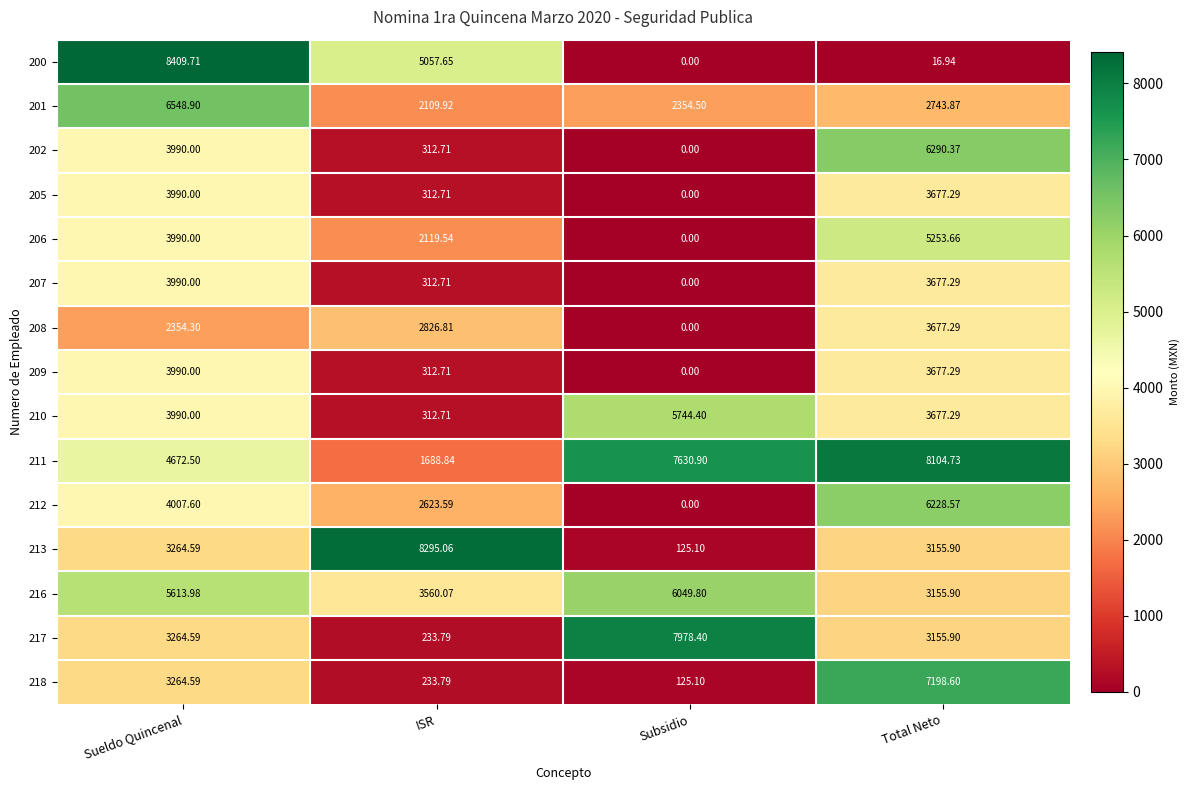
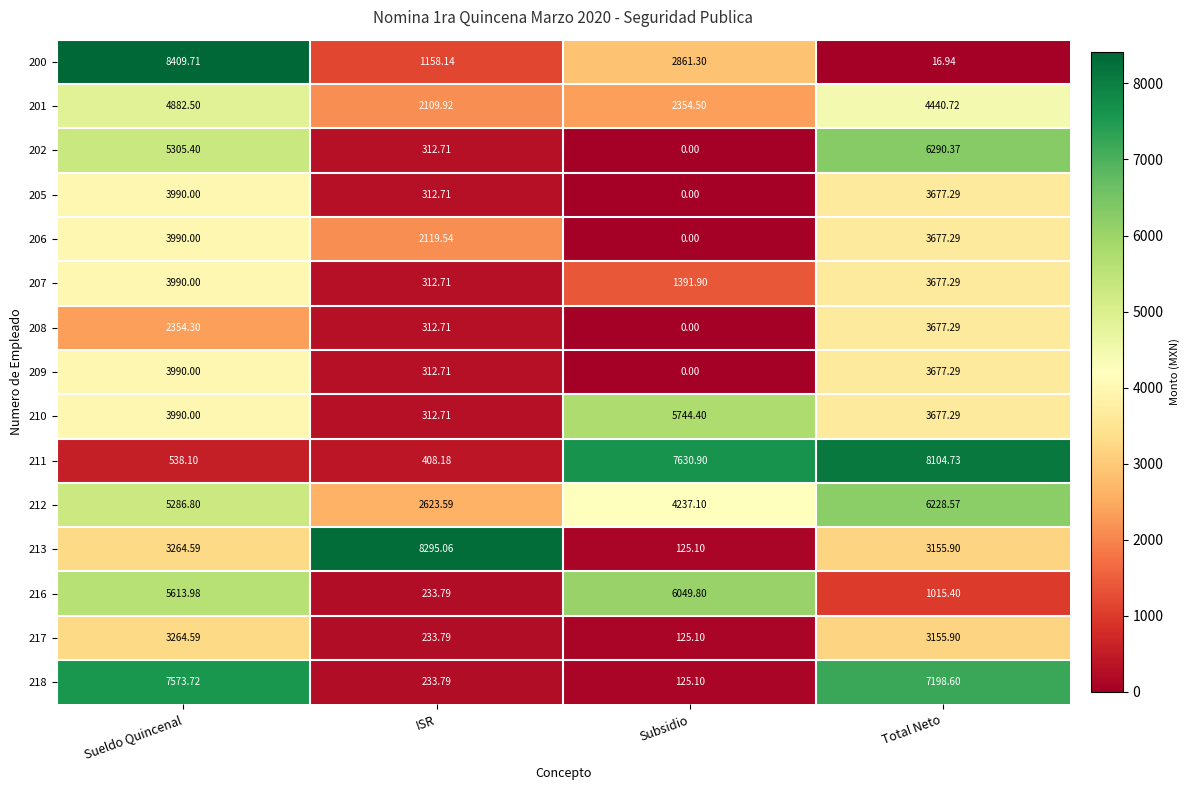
  {
    "200": {
      "Sueldo Quincenal": 8409.71,
-     "ISR": 5057.65,
-     "Subsidio": 0.00,
+     "ISR": 1158.14,
+     "Subsidio": 2861.30,
      "Total Neto": 16.94
    },
    "201": {
-     "Sueldo Quincenal": 6548.90,
+     "Sueldo Quincenal": 4882.50,
      "ISR": 2109.92,
      "Subsidio": 2354.50,
-     "Total Neto": 2743.87
+     "Total Neto": 4440.72
    },
    "202": {
-     "Sueldo Quincenal": 3990.00,
+     "Sueldo Quincenal": 5305.40,
      "ISR": 312.71,
      "Subsidio": 0.00,
      "Total Neto": 6290.37
    },
    "205": {
      "Sueldo Quincenal": 3990.00,
      "ISR": 312.71,
      "Subsidio": 0.00,
      "Total Neto": 3677.29
    },
    "206": {
      "Sueldo Quincenal": 3990.00,
      "ISR": 2119.54,
      "Subsidio": 0.00,
-     "Total Neto": 5253.66
+     "Total Neto": 3677.29
    },
    "207": {
      "Sueldo Quincenal": 3990.00,
      "ISR": 312.71,
-     "Subsidio": 0.00,
+     "Subsidio": 1391.90,
      "Total Neto": 3677.29
    },
    "208": {
      "Sueldo Quincenal": 2354.30,
-     "ISR": 2826.81,
+     "ISR": 312.71,
      "Subsidio": 0.00,
      "Total Neto": 3677.29
    },
    "209": {
      "Sueldo Quincenal": 3990.00,
      "ISR": 312.71,
      "Subsidio": 0.00,
      "Total Neto": 3677.29
    },
    "210": {
      "Sueldo Quincenal": 3990.00,
      "ISR": 312.71,
      "Subsidio": 5744.40,
      "Total Neto": 3677.29
    },
    "211": {
-     "Sueldo Quincenal": 4672.50,
-     "ISR": 1688.84,
+     "Sueldo Quincenal": 538.10,
+     "ISR": 408.18,
      "Subsidio": 7630.90,
      "Total Neto": 8104.73
    },
    "212": {
-     "Sueldo Quincenal": 4007.60,
+     "Sueldo Quincenal": 5286.80,
      "ISR": 2623.59,
-     "Subsidio": 0.00,
+     "Subsidio": 4237.10,
      "Total Neto": 6228.57
    },
    "213": {
      "Sueldo Quincenal": 3264.59,
      "ISR": 8295.06,
      "Subsidio": 125.10,
      "Total Neto": 3155.90
    },
    "216": {
      "Sueldo Quincenal": 5613.98,
-     "ISR": 3560.07,
+     "ISR": 233.79,
      "Subsidio": 6049.80,
-     "Total Neto": 3155.90
+     "Total Neto": 1015.40
    },
    "217": {
      "Sueldo Quincenal": 3264.59,
      "ISR": 233.79,
-     "Subsidio": 7978.40,
+     "Subsidio": 125.10,
      "Total Neto": 3155.90
    },
    "218": {
-     "Sueldo Quincenal": 3264.59,
+     "Sueldo Quincenal": 7573.72,
      "ISR": 233.79,
      "Subsidio": 125.10,
      "Total Neto": 7198.60
    }
  }
